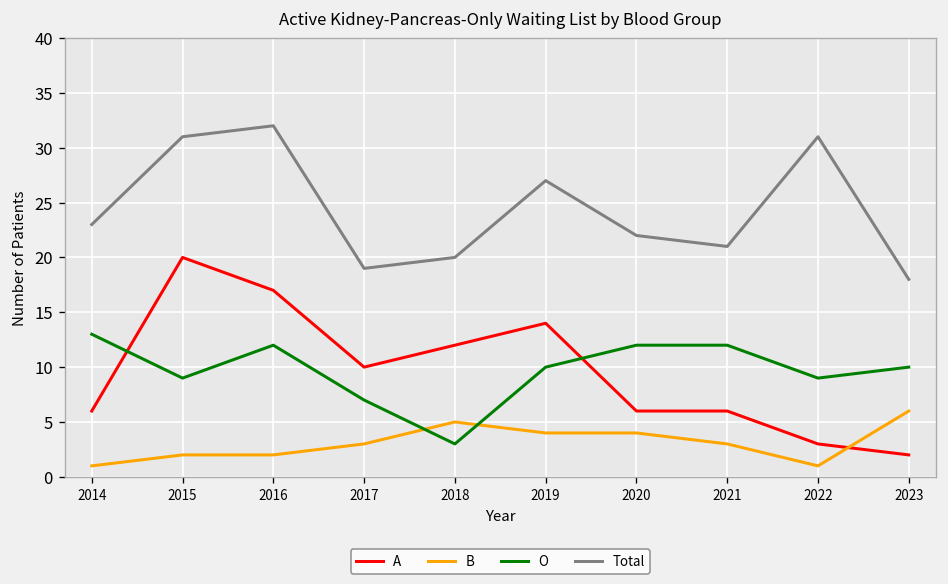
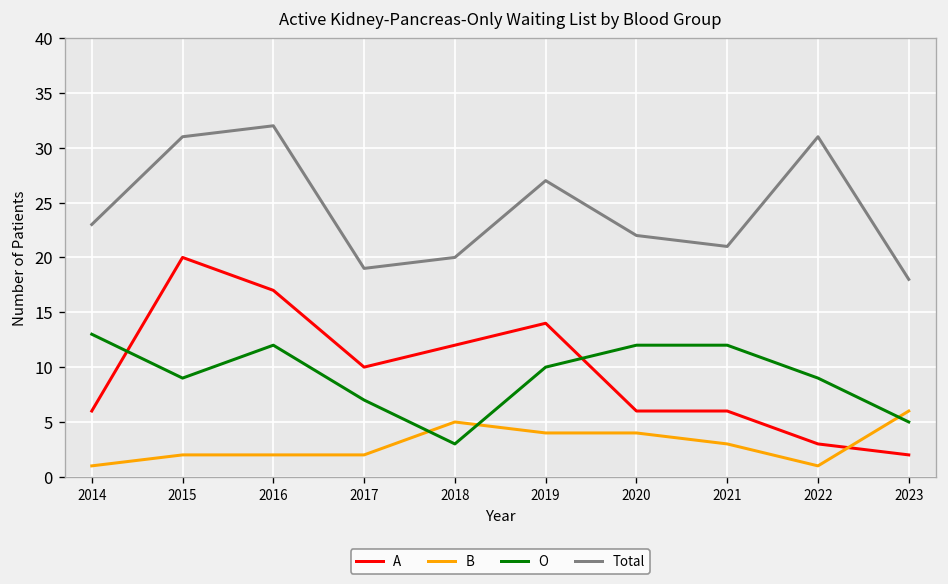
  {
    "A": {
      "2014": 6,
      "2015": 20,
      "2016": 17,
      "2017": 10,
      "2018": 12,
      "2019": 14,
      "2020": 6,
      "2021": 6,
      "2022": 3,
      "2023": 2
    },
    "B": {
      "2014": 1,
      "2015": 2,
      "2016": 2,
-     "2017": 3,
+     "2017": 2,
      "2018": 5,
      "2019": 4,
      "2020": 4,
      "2021": 3,
      "2022": 1,
      "2023": 6
    },
    "O": {
      "2014": 13,
      "2015": 9,
      "2016": 12,
      "2017": 7,
      "2018": 3,
      "2019": 10,
      "2020": 12,
      "2021": 12,
      "2022": 9,
-     "2023": 10
+     "2023": 5
    },
    "Total": {
      "2014": 23,
      "2015": 31,
      "2016": 32,
      "2017": 19,
      "2018": 20,
      "2019": 27,
      "2020": 22,
      "2021": 21,
      "2022": 31,
      "2023": 18
    }
  }
